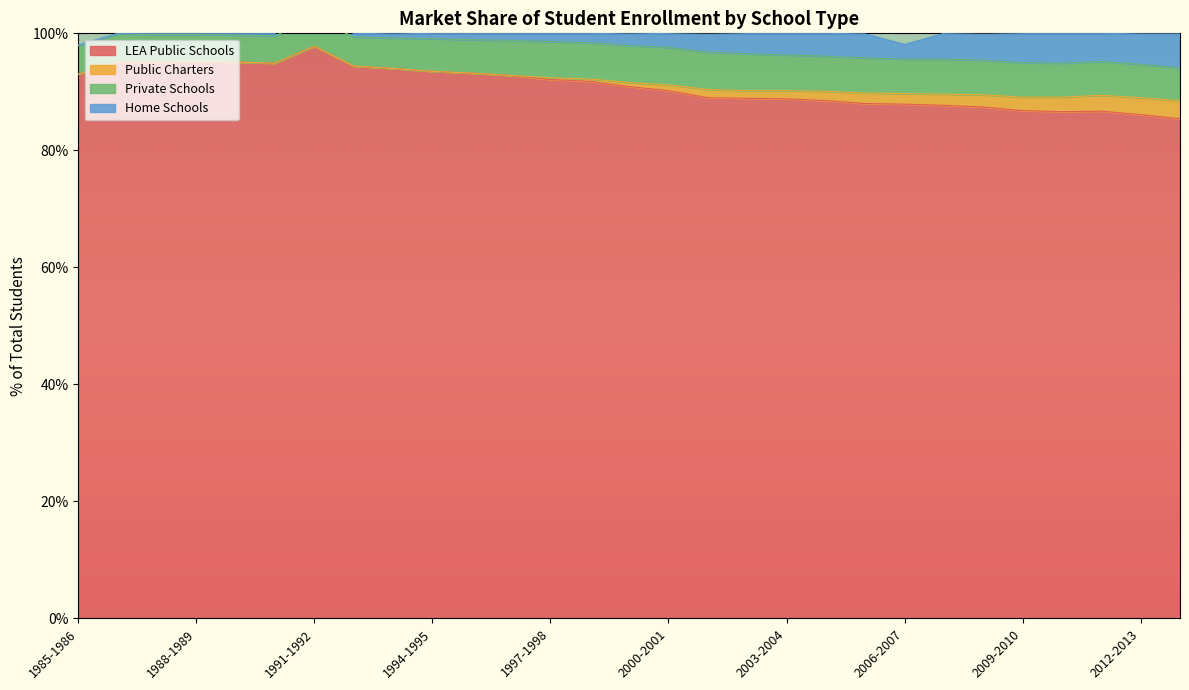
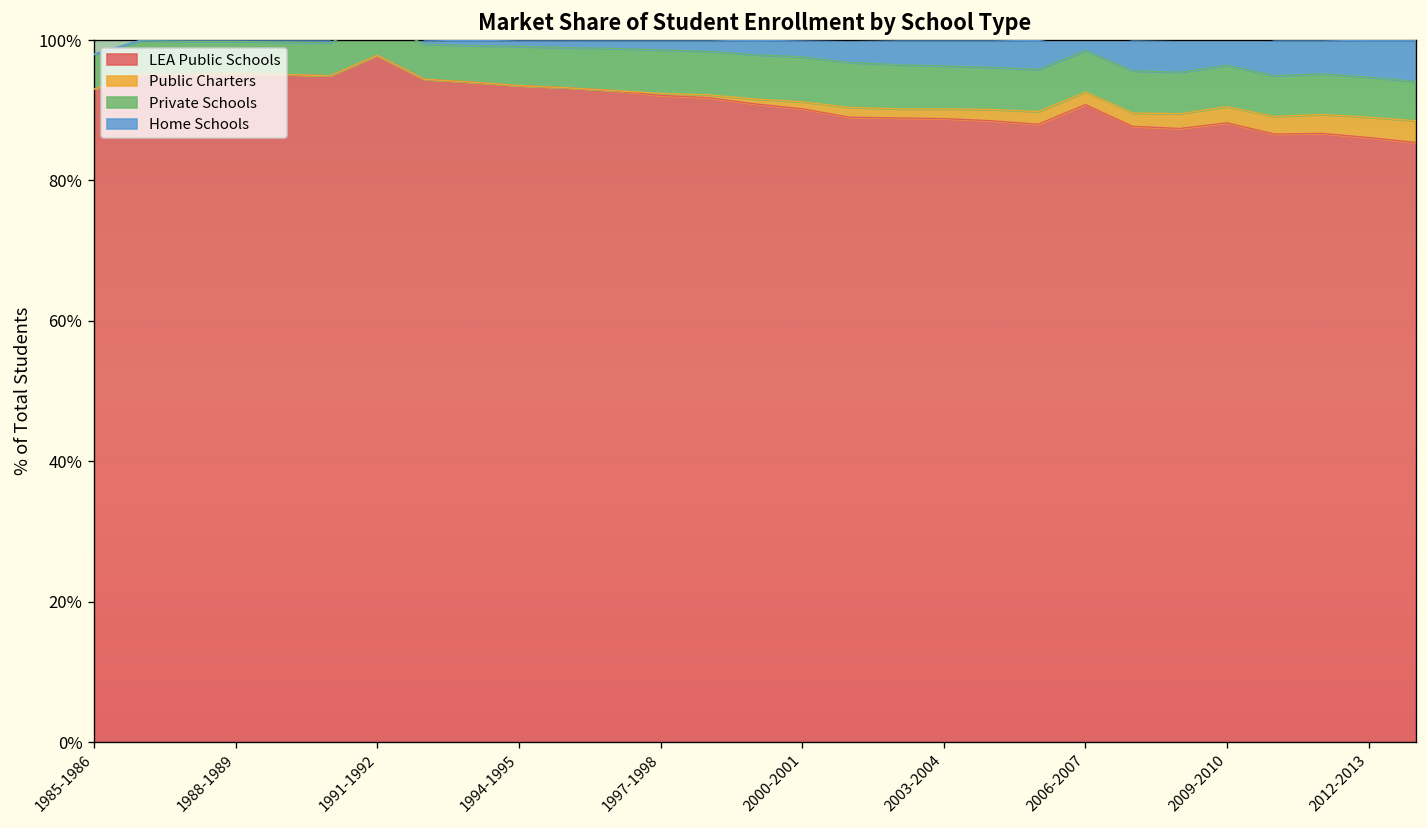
  {
    "LEA Public Schools": {
      "2000-2001": "90%",
      "2003-2004": "89%",
-     "2006-2007": "88%",
-     "2009-2010": "87%",
+     "2006-2007": "91%",
+     "2009-2010": "88%",
      "2012-2013": "86%"
    },
    "Public Charters": {
      "2000-2001": "1%",
      "2003-2004": "1%",
      "2006-2007": "2%",
      "2009-2010": "2%",
      "2012-2013": "3%"
    },
    "Private Schools": {
      "1994-1995": "6%",
      "1997-1998": "6%",
      "2000-2001": "6%",
      "2003-2004": "6%",
      "2006-2007": "6%",
      "2009-2010": "6%",
      "2012-2013": "6%"
    },
    "Home Schools": {
      "1994-1995": "1%",
      "1997-1998": "1%",
      "2000-2001": "2%",
      "2003-2004": "4%",
      "2012-2013": "5%"
    }
  }
